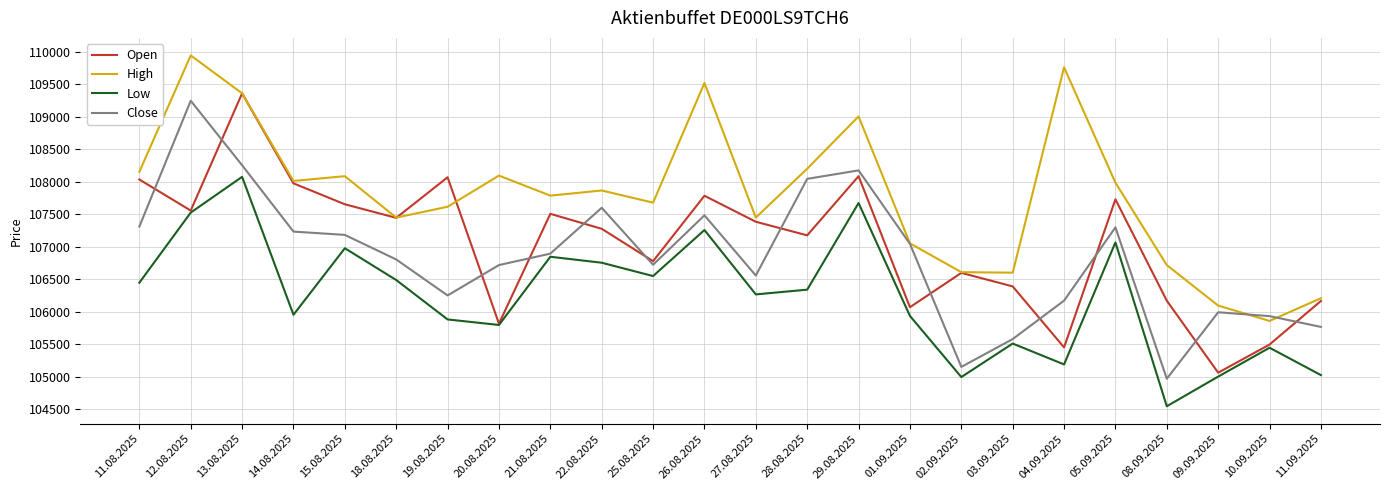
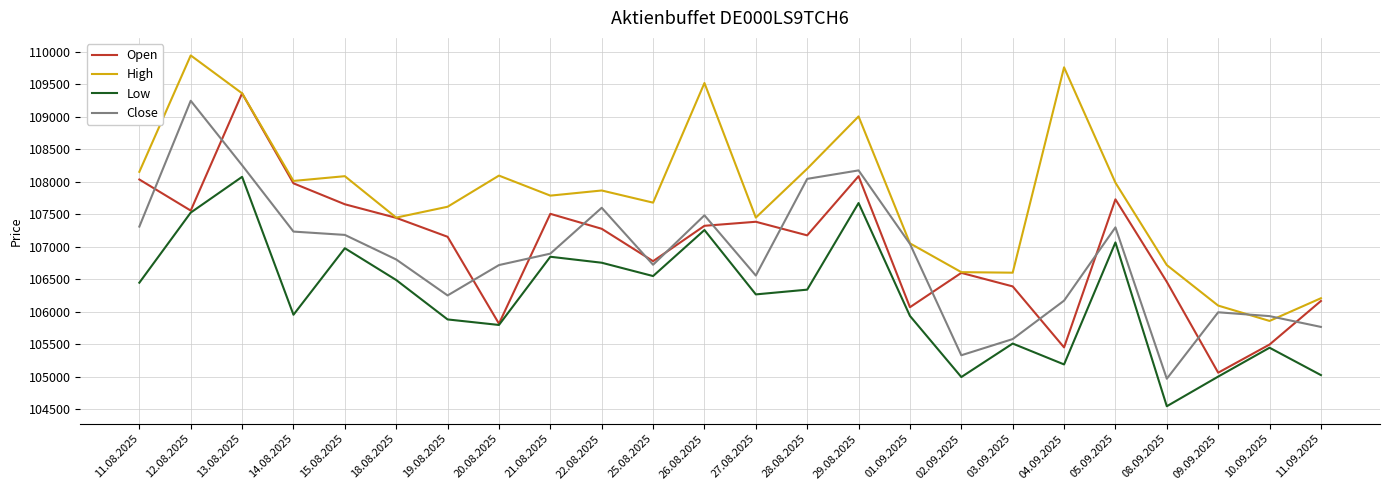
  {
    "Open": {
      "11.08.2025": 108000,
      "15.08.2025": 107700,
-     "19.08.2025": 108100,
+     "19.08.2025": 107200,
      "21.08.2025": 107500,
      "22.08.2025": 107300,
      "25.08.2025": 106800,
-     "26.08.2025": 107800,
+     "26.08.2025": 107300,
      "27.08.2025": 107400,
      "28.08.2025": 107200,
      "29.08.2025": 108100,
      "01.09.2025": 106100,
      "03.09.2025": 106400,
      "04.09.2025": 105500,
      "05.09.2025": 107700,
-     "08.09.2025": 106200,
+     "08.09.2025": 106500,
      "09.09.2025": 105100,
      "10.09.2025": 105500,
      "11.09.2025": 106200
    },
    "High": {
      "11.08.2025": 108200,
      "12.08.2025": 109900,
      "15.08.2025": 108100,
      "19.08.2025": 107600,
      "20.08.2025": 108100,
      "21.08.2025": 107800,
      "22.08.2025": 107900,
      "25.08.2025": 107700,
      "26.08.2025": 109500,
      "27.08.2025": 107400,
      "28.08.2025": 108200,
      "29.08.2025": 109000,
      "03.09.2025": 106600,
      "04.09.2025": 109800,
      "05.09.2025": 108000,
      "08.09.2025": 106700,
      "09.09.2025": 106100,
      "10.09.2025": 105900,
      "11.09.2025": 106200
    },
    "Low": {
      "11.08.2025": 106400,
      "13.08.2025": 108100,
      "14.08.2025": 106000,
      "15.08.2025": 107000,
      "18.08.2025": 106500,
      "19.08.2025": 105900,
      "21.08.2025": 106800,
      "22.08.2025": 106800,
      "25.08.2025": 106600,
      "26.08.2025": 107300,
      "27.08.2025": 106300,
      "28.08.2025": 106300,
      "29.08.2025": 107700,
      "01.09.2025": 105900,
      "02.09.2025": 105000,
      "03.09.2025": 105500,
      "04.09.2025": 105200,
      "05.09.2025": 107100,
      "08.09.2025": 104500,
      "09.09.2025": 105000,
      "10.09.2025": 105400,
      "11.09.2025": 105000
    },
    "Close": {
      "11.08.2025": 107300,
      "12.08.2025": 109200,
      "13.08.2025": 108300,
      "14.08.2025": 107200,
      "15.08.2025": 107200,
      "18.08.2025": 106800,
      "19.08.2025": 106300,
      "20.08.2025": 106700,
      "21.08.2025": 106900,
      "22.08.2025": 107600,
      "25.08.2025": 106700,
      "26.08.2025": 107500,
      "27.08.2025": 106600,
      "28.08.2025": 108000,
      "29.08.2025": 108200,
-     "02.09.2025": 105200,
+     "02.09.2025": 105300,
      "03.09.2025": 105600,
      "04.09.2025": 106200,
      "05.09.2025": 107300,
      "08.09.2025": 105000,
      "09.09.2025": 106000,
      "10.09.2025": 105900,
      "11.09.2025": 105800
    }
  }
